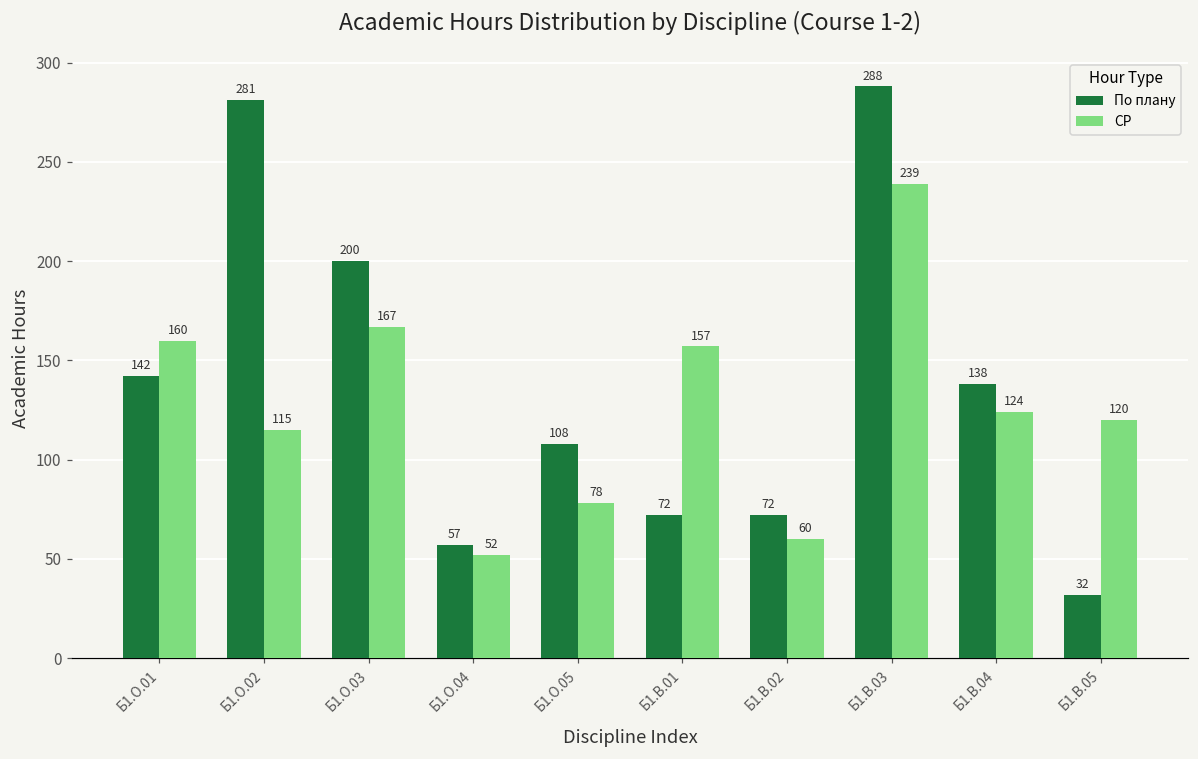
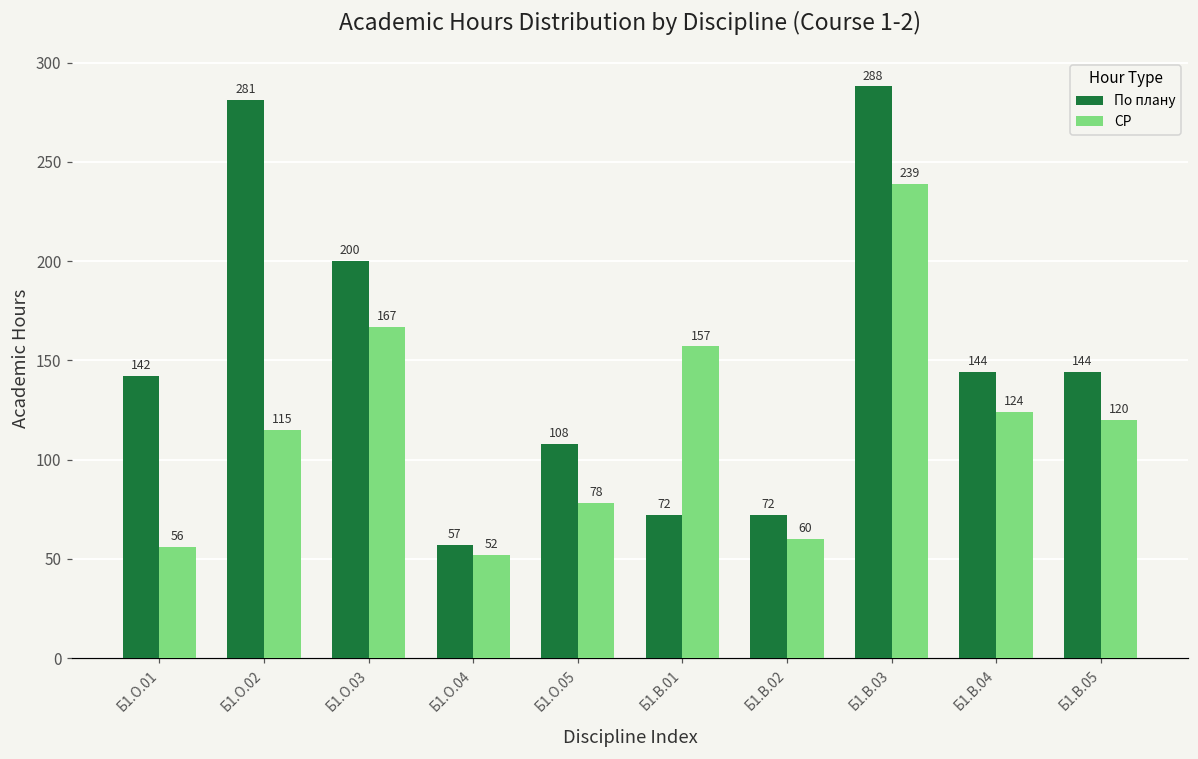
  {
    "По плану": {
      "Б1.О.01": 142,
      "Б1.О.02": 281,
      "Б1.О.03": 200,
      "Б1.О.04": 57,
      "Б1.О.05": 108,
      "Б1.В.01": 72,
      "Б1.В.02": 72,
      "Б1.В.03": 288,
-     "Б1.В.04": 138,
-     "Б1.В.05": 32
+     "Б1.В.04": 144,
+     "Б1.В.05": 144
    },
    "СР": {
-     "Б1.О.01": 160,
+     "Б1.О.01": 56,
      "Б1.О.02": 115,
      "Б1.О.03": 167,
      "Б1.О.04": 52,
      "Б1.О.05": 78,
      "Б1.В.01": 157,
      "Б1.В.02": 60,
      "Б1.В.03": 239,
      "Б1.В.04": 124,
      "Б1.В.05": 120
    }
  }
